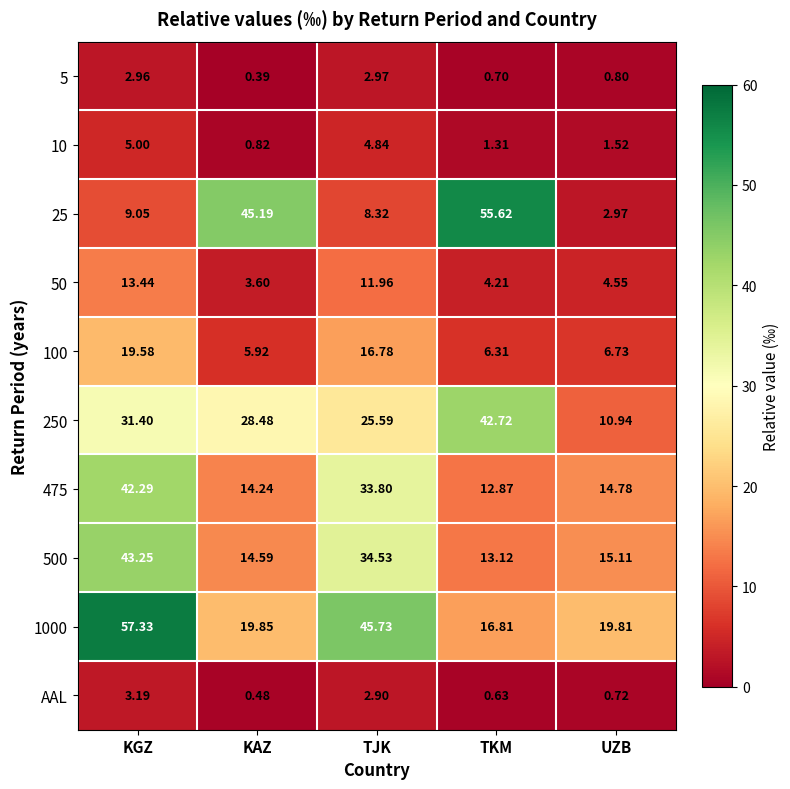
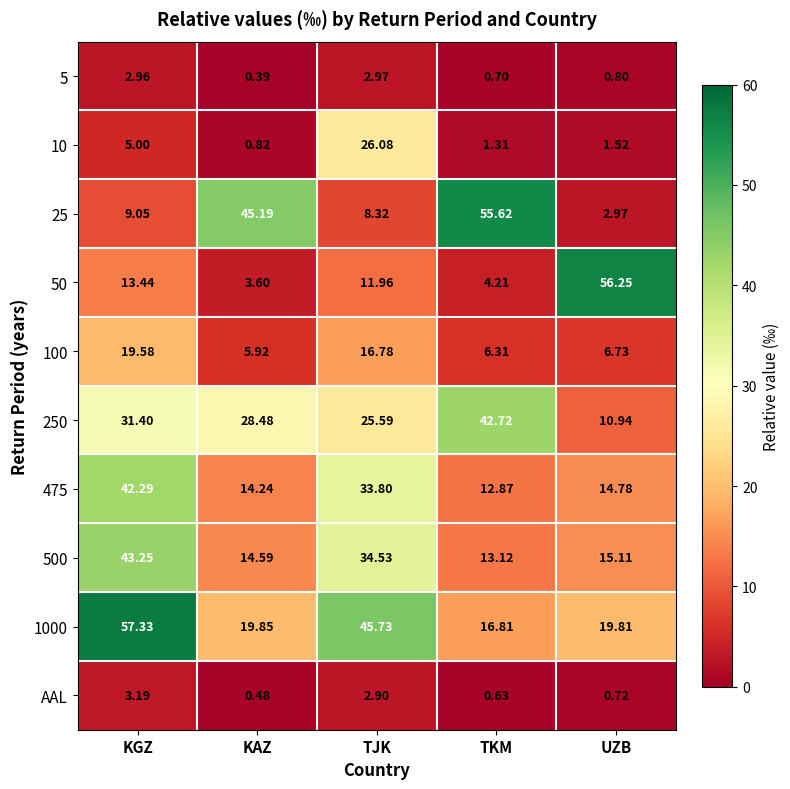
  {
    "5": {
      "KGZ": 2.96,
      "KAZ": 0.39,
      "TJK": 2.97,
      "TKM": 0.70,
      "UZB": 0.80
    },
    "10": {
      "KGZ": 5.00,
      "KAZ": 0.82,
-     "TJK": 4.84,
+     "TJK": 26.08,
      "TKM": 1.31,
      "UZB": 1.52
    },
    "25": {
      "KGZ": 9.05,
      "KAZ": 45.19,
      "TJK": 8.32,
      "TKM": 55.62,
      "UZB": 2.97
    },
    "50": {
      "KGZ": 13.44,
      "KAZ": 3.60,
      "TJK": 11.96,
      "TKM": 4.21,
-     "UZB": 4.55
+     "UZB": 56.25
    },
    "100": {
      "KGZ": 19.58,
      "KAZ": 5.92,
      "TJK": 16.78,
      "TKM": 6.31,
      "UZB": 6.73
    },
    "250": {
      "KGZ": 31.40,
      "KAZ": 28.48,
      "TJK": 25.59,
      "TKM": 42.72,
      "UZB": 10.94
    },
    "475": {
      "KGZ": 42.29,
      "KAZ": 14.24,
      "TJK": 33.80,
      "TKM": 12.87,
      "UZB": 14.78
    },
    "500": {
      "KGZ": 43.25,
      "KAZ": 14.59,
      "TJK": 34.53,
      "TKM": 13.12,
      "UZB": 15.11
    },
    "1000": {
      "KGZ": 57.33,
      "KAZ": 19.85,
      "TJK": 45.73,
      "TKM": 16.81,
      "UZB": 19.81
    },
    "AAL": {
      "KGZ": 3.19,
      "KAZ": 0.48,
      "TJK": 2.90,
      "TKM": 0.63,
      "UZB": 0.72
    }
  }
